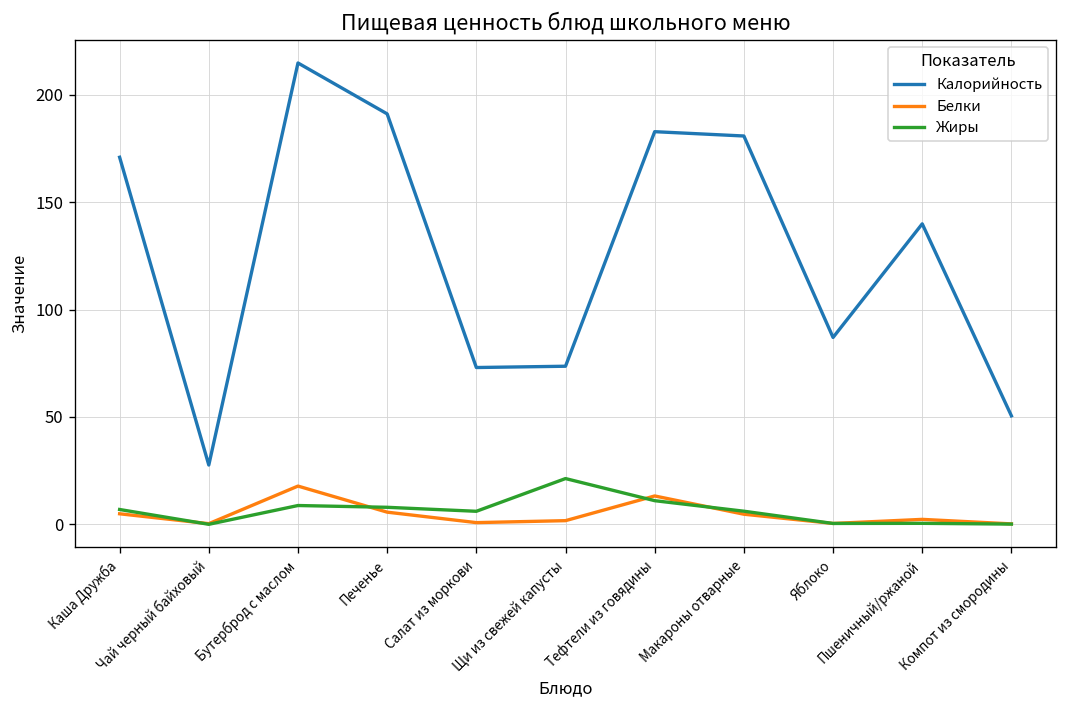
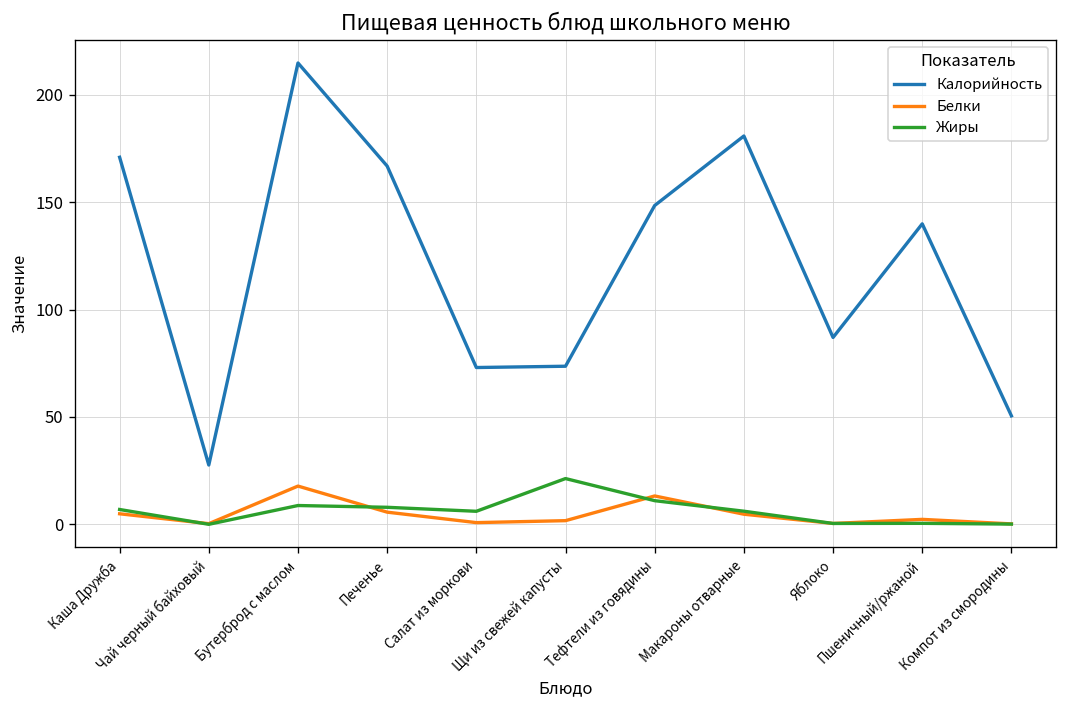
  {
    "Калорийность": {
      "Каша Дружба": 171,
      "Чай черный байховый": 28,
      "Бутерброд с маслом": 215,
-     "Печенье": 191,
+     "Печенье": 167,
      "Салат из моркови": 73,
      "Щи из свежей капусты": 74,
-     "Тефтели из говядины": 183,
+     "Тефтели из говядины": 148,
      "Макароны отварные": 181,
      "Яблоко": 87,
      "Пшеничный/ржаной": 140,
      "Компот из смородины": 51
    },
    "Белки": {
      "Каша Дружба": 5,
      "Бутерброд с маслом": 18,
      "Печенье": 6,
      "Салат из моркови": 1,
      "Щи из свежей капусты": 2,
      "Тефтели из говядины": 13,
      "Пшеничный/ржаной": 2
    },
    "Жиры": {
      "Каша Дружба": 7,
      "Бутерброд с маслом": 9,
      "Печенье": 8,
      "Салат из моркови": 6,
      "Щи из свежей капусты": 21,
      "Тефтели из говядины": 11,
      "Пшеничный/ржаной": 0
    }
  }
